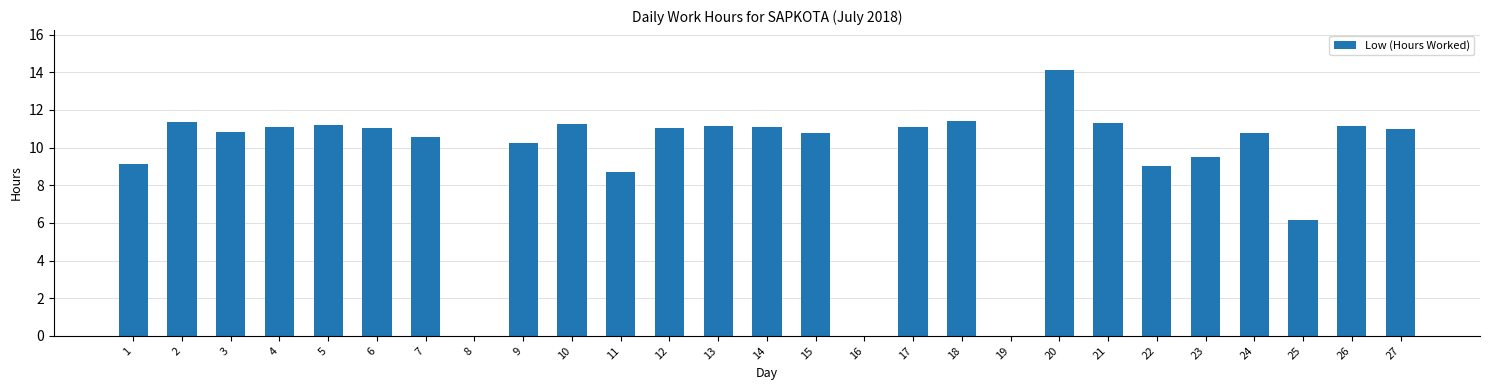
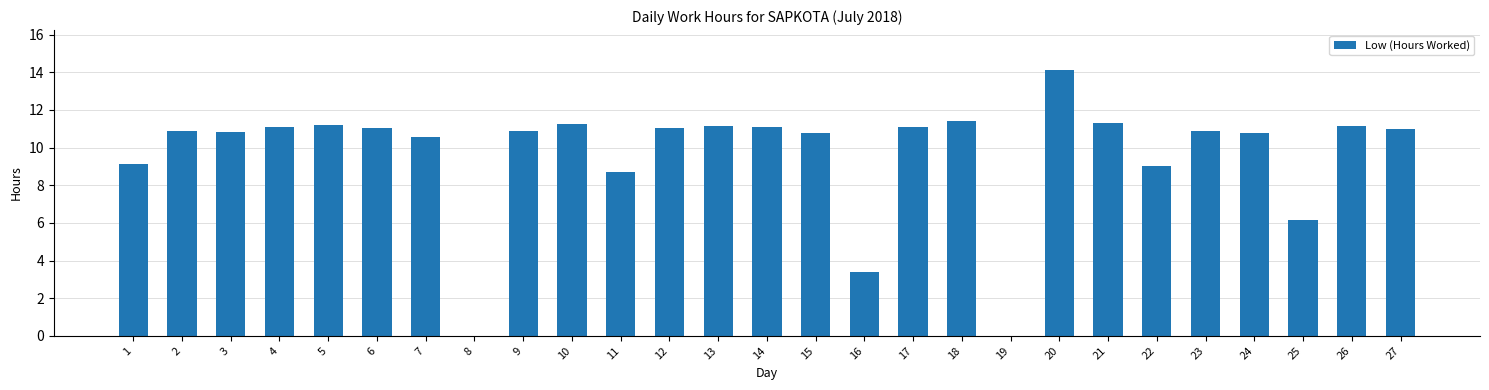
  {
    "1": 9.1,
-   "2": 11.3,
+   "2": 10.9,
    "3": 10.8,
    "4": 11.1,
    "5": 11.2,
    "6": 11.0,
    "7": 10.6,
    "8": 0.0,
-   "9": 10.2,
+   "9": 10.9,
    "10": 11.3,
    "11": 8.7,
    "12": 11.0,
    "13": 11.1,
    "14": 11.1,
    "15": 10.8,
-   "16": 0.0,
+   "16": 3.4,
    "17": 11.1,
    "18": 11.4,
    "19": 0.0,
    "20": 14.1,
    "21": 11.3,
    "22": 9.0,
-   "23": 9.5,
+   "23": 10.9,
    "24": 10.8,
    "25": 6.2,
    "26": 11.2,
    "27": 11.0
  }
